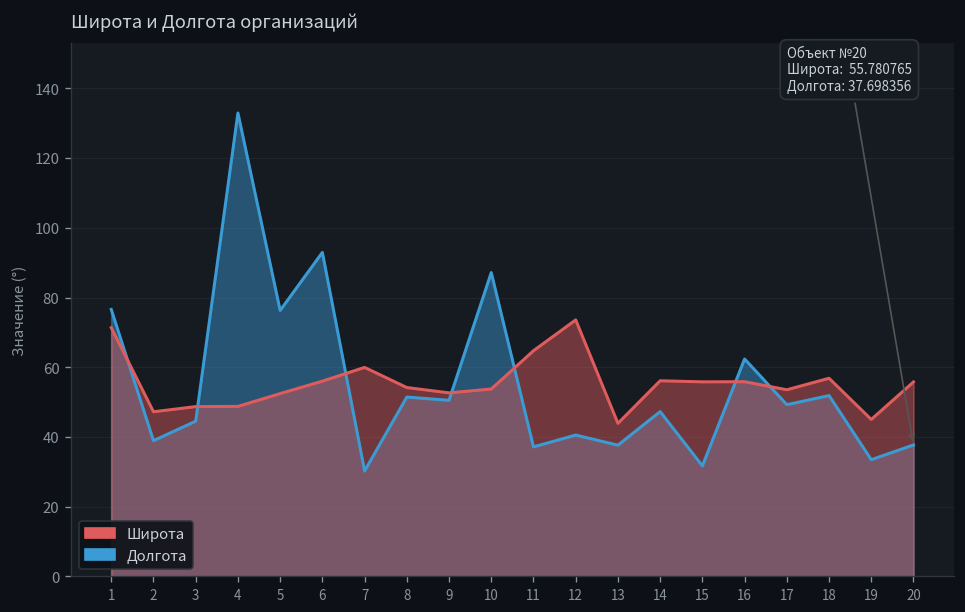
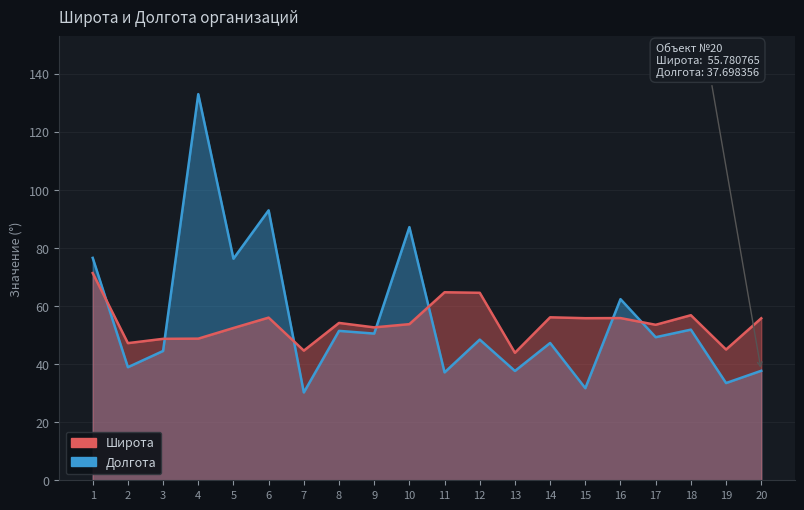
  {
    "Долгота": {
      "1": 77,
      "2": 39,
      "3": 45,
      "4": 133,
      "5": 76,
      "6": 93,
      "7": 30,
      "8": 51,
      "9": 51,
      "10": 87,
      "11": 37,
-     "12": 41,
+     "12": 48,
      "13": 38,
      "14": 47,
      "15": 32,
      "16": 62,
      "19": 33,
      "20": 38
    },
    "Широта": {
      "1": 71,
      "2": 47,
      "3": 49,
      "4": 49,
      "5": 52,
      "6": 56,
-     "7": 60,
+     "7": 45,
      "8": 54,
      "9": 53,
      "10": 54,
      "11": 65,
-     "12": 74,
+     "12": 65,
      "13": 44,
      "14": 56,
      "15": 56,
      "16": 56
    }
  }
